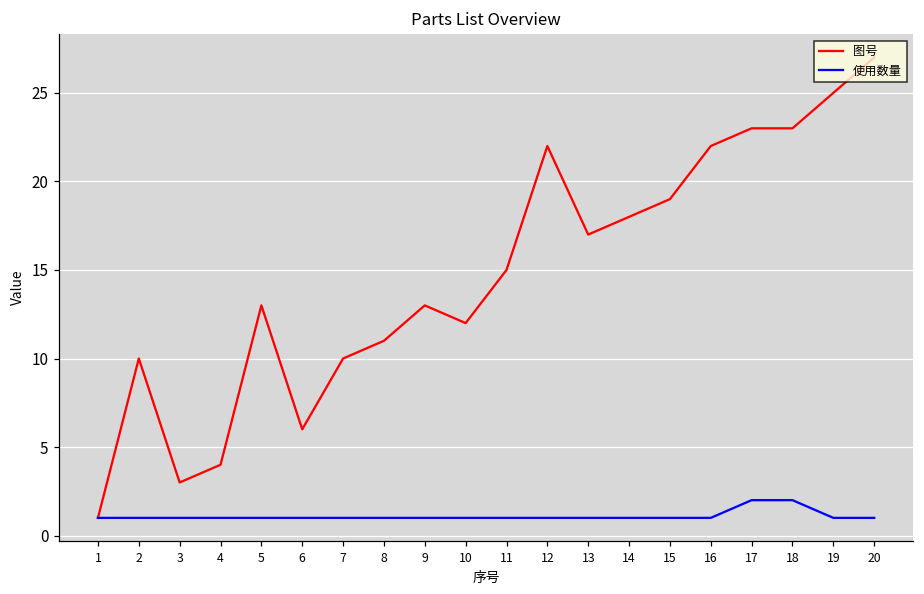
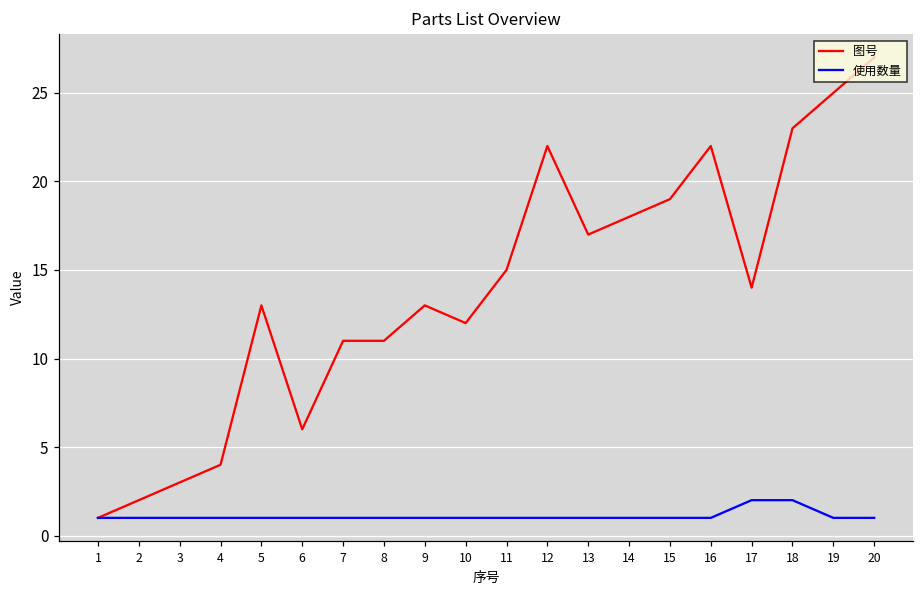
  {
    "图号": {
-     "2": 10,
+     "2": 2,
      "3": 3,
      "4": 4,
      "5": 13,
      "6": 6,
-     "7": 10,
+     "7": 11,
      "8": 11,
      "9": 13,
      "10": 12,
      "11": 15,
      "12": 22,
      "13": 17,
      "14": 18,
      "15": 19,
      "16": 22,
-     "17": 23,
+     "17": 14,
      "18": 23,
      "19": 25
    },
    "使用数量": {
      "2": 1,
      "3": 1,
      "4": 1,
      "5": 1,
      "6": 1,
      "7": 1,
      "8": 1,
      "9": 1,
      "10": 1,
      "11": 1,
      "12": 1,
      "13": 1,
      "14": 1,
      "15": 1,
      "16": 1,
      "17": 2,
      "18": 2,
      "19": 1,
      "20": 1
    }
  }
